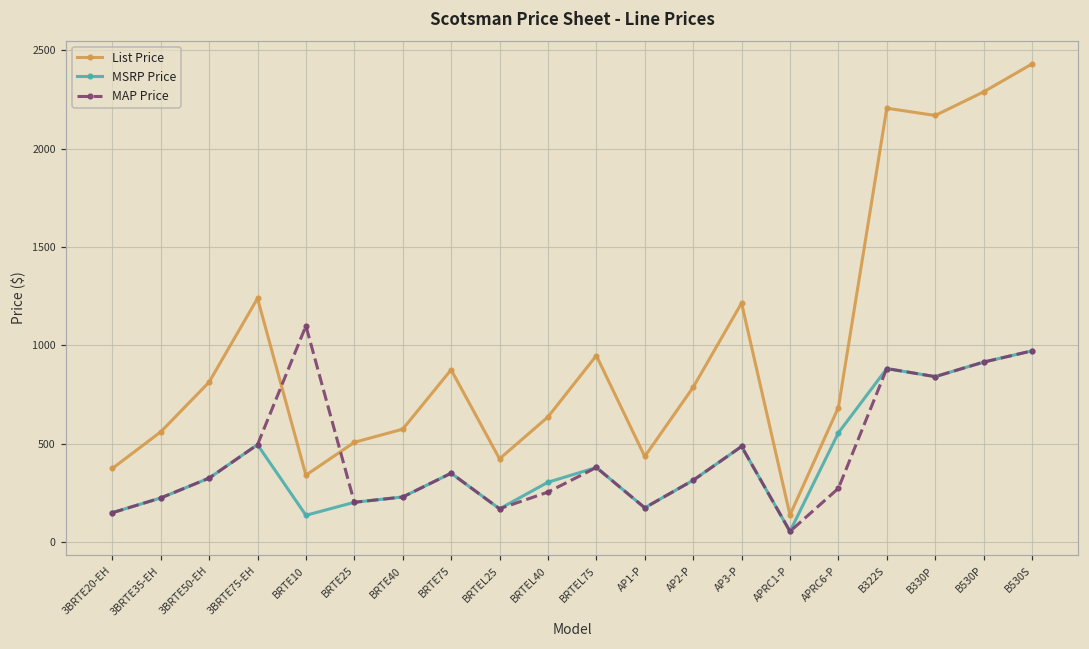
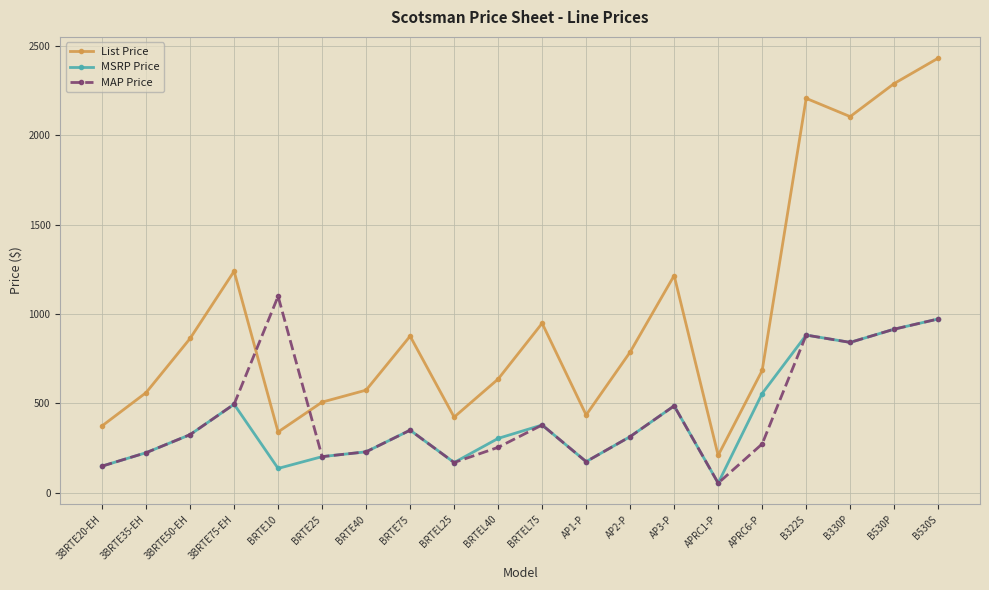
  {
    "List Price": {
      "3BRTE20-EH": 370,
      "3BRTE35-EH": 560,
-     "3BRTE50-EH": 810,
+     "3BRTE50-EH": 860,
      "3BRTE75-EH": 1240,
      "BRTE10": 340,
      "BRTE25": 510,
      "BRTE40": 570,
      "BRTE75": 880,
      "BRTEL25": 420,
      "BRTEL40": 640,
      "BRTEL75": 950,
      "AP1-P": 440,
      "AP2-P": 790,
      "AP3-P": 1220,
-     "APRC1-P": 140,
+     "APRC1-P": 210,
      "APRC6-P": 680,
      "B322S": 2210,
-     "B330P": 2170,
+     "B330P": 2100,
      "B530P": 2290,
      "B530S": 2430
    },
    "MSRP Price": {
      "BRTE10": 140,
      "BRTEL40": 300,
      "APRC6-P": 560
    },
    "MAP Price": {
      "BRTE10": 1100,
      "BRTEL40": 250,
      "APRC6-P": 270
    }
  }
